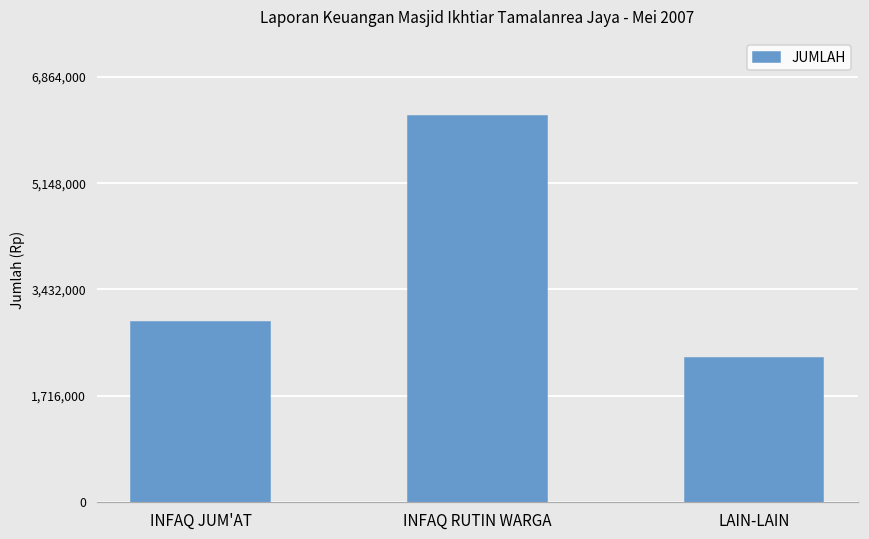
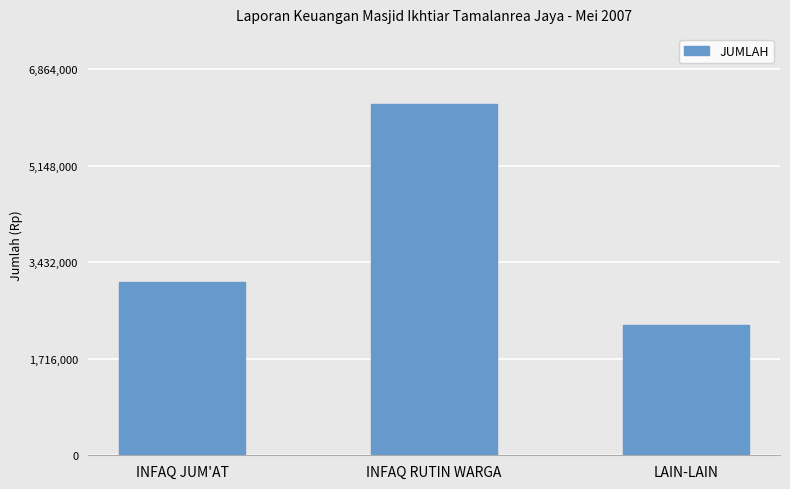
  {
-   "INFAQ JUM'AT": "2,900,000",
+   "INFAQ JUM'AT": "3,100,000",
    "INFAQ RUTIN WARGA": "6,200,000",
    "LAIN-LAIN": "2,300,000"
  }
